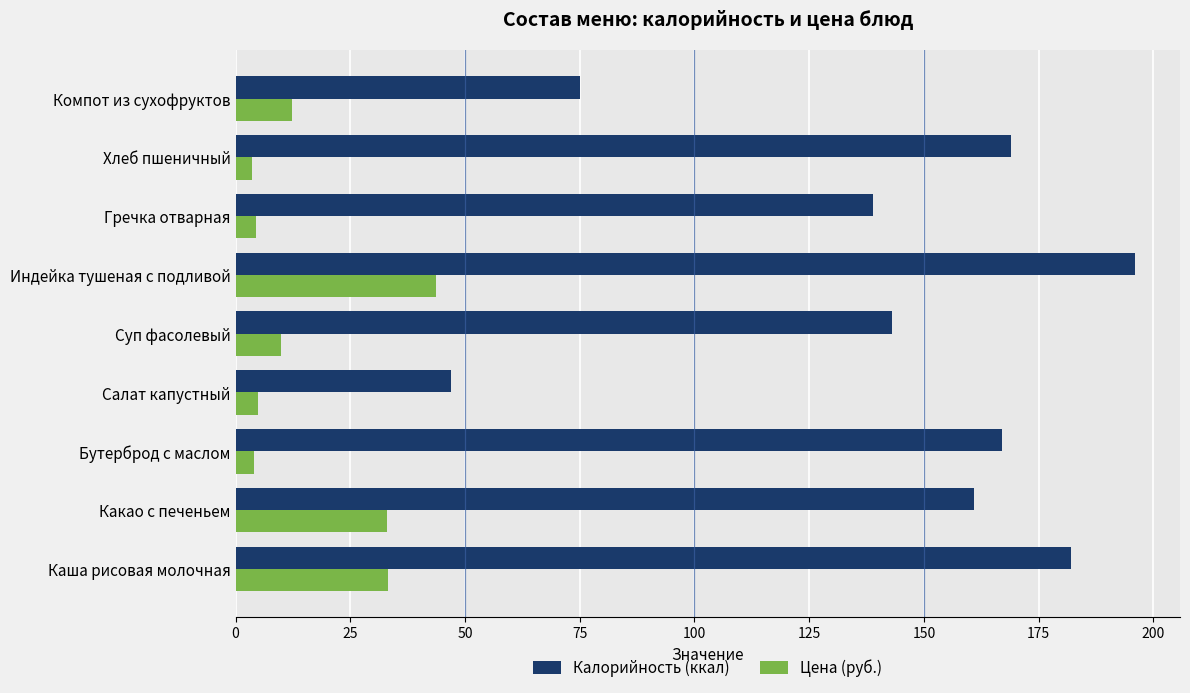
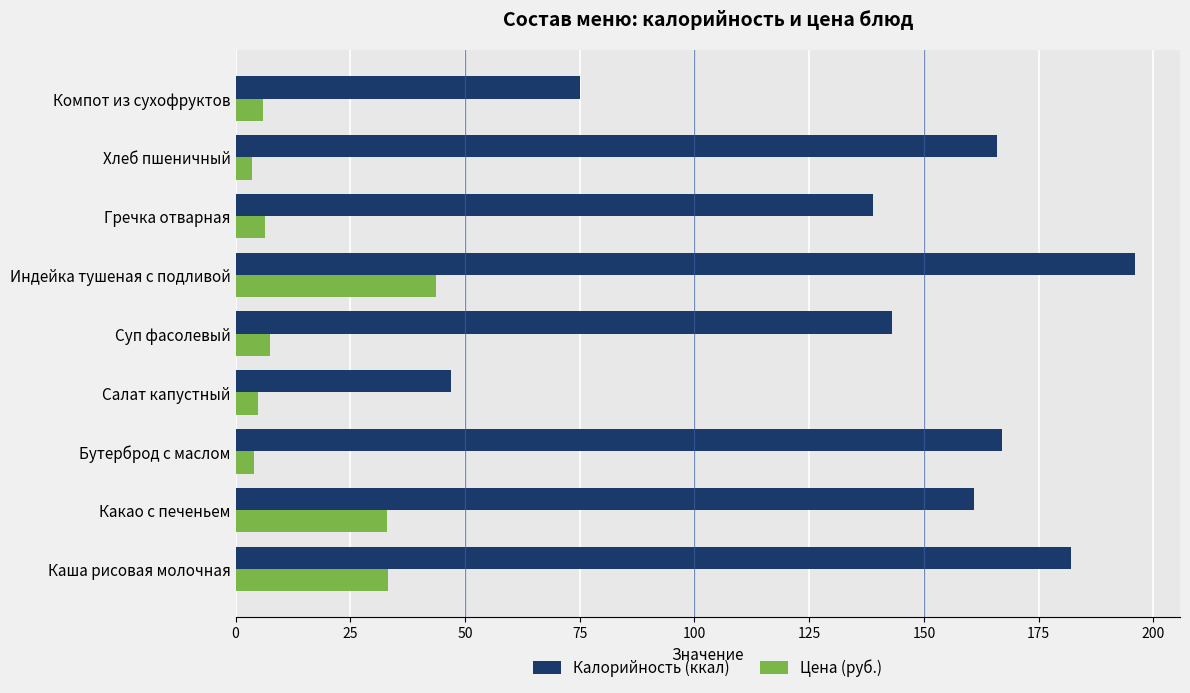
  {
    "Калорийность (ккал)": {
      "Компот из сухофруктов": 75,
-     "Хлеб пшеничный": 169,
+     "Хлеб пшеничный": 166,
      "Гречка отварная": 139,
      "Индейка тушеная с подливой": 196,
      "Суп фасолевый": 143,
      "Салат капустный": 47,
      "Бутерброд с маслом": 167,
      "Какао с печеньем": 161,
      "Каша рисовая молочная": 182
    },
    "Цена (руб.)": {
-     "Компот из сухофруктов": 12,
+     "Компот из сухофруктов": 6,
      "Хлеб пшеничный": 4,
-     "Гречка отварная": 4,
+     "Гречка отварная": 6,
      "Индейка тушеная с подливой": 44,
-     "Суп фасолевый": 10,
+     "Суп фасолевый": 7,
      "Салат капустный": 5,
      "Бутерброд с маслом": 4,
      "Какао с печеньем": 33,
      "Каша рисовая молочная": 33
    }
  }
